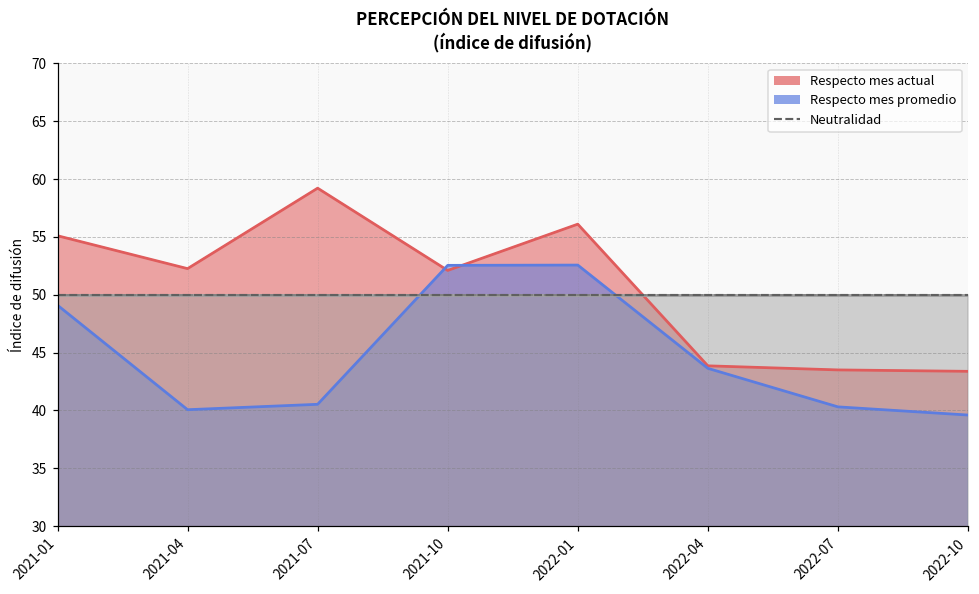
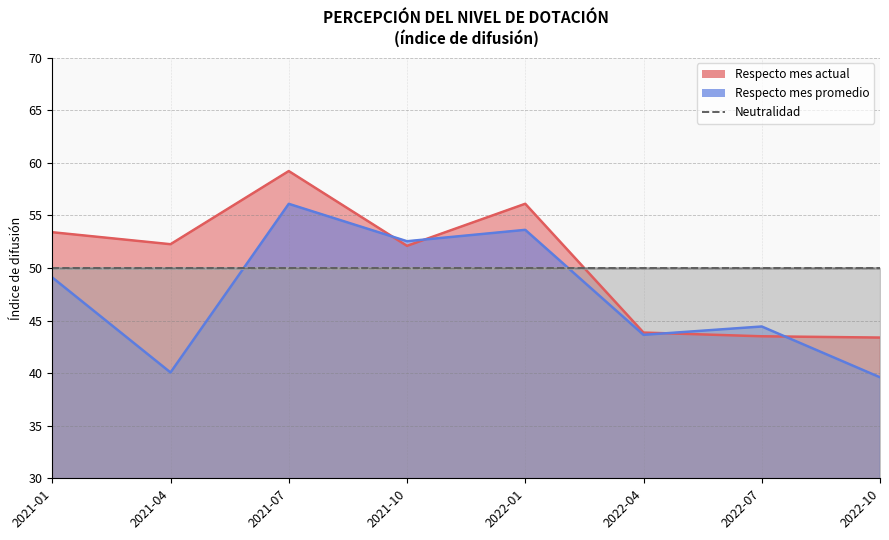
  {
    "Respecto mes actual": {
-     "2021-01": 55.1,
+     "2021-01": 53.4,
      "2021-04": 52.3,
      "2021-07": 59.2,
      "2021-10": 52.1,
      "2022-01": 56.1,
      "2022-07": 43.5,
      "2022-10": 43.4
    },
    "Respecto mes promedio": {
      "2021-01": 49.1,
      "2021-04": 40.1,
-     "2021-07": 40.5,
+     "2021-07": 56.1,
      "2021-10": 52.5,
-     "2022-01": 52.6,
-     "2022-07": 40.3,
+     "2022-01": 53.6,
+     "2022-07": 44.4,
      "2022-10": 39.6
    }
  }
